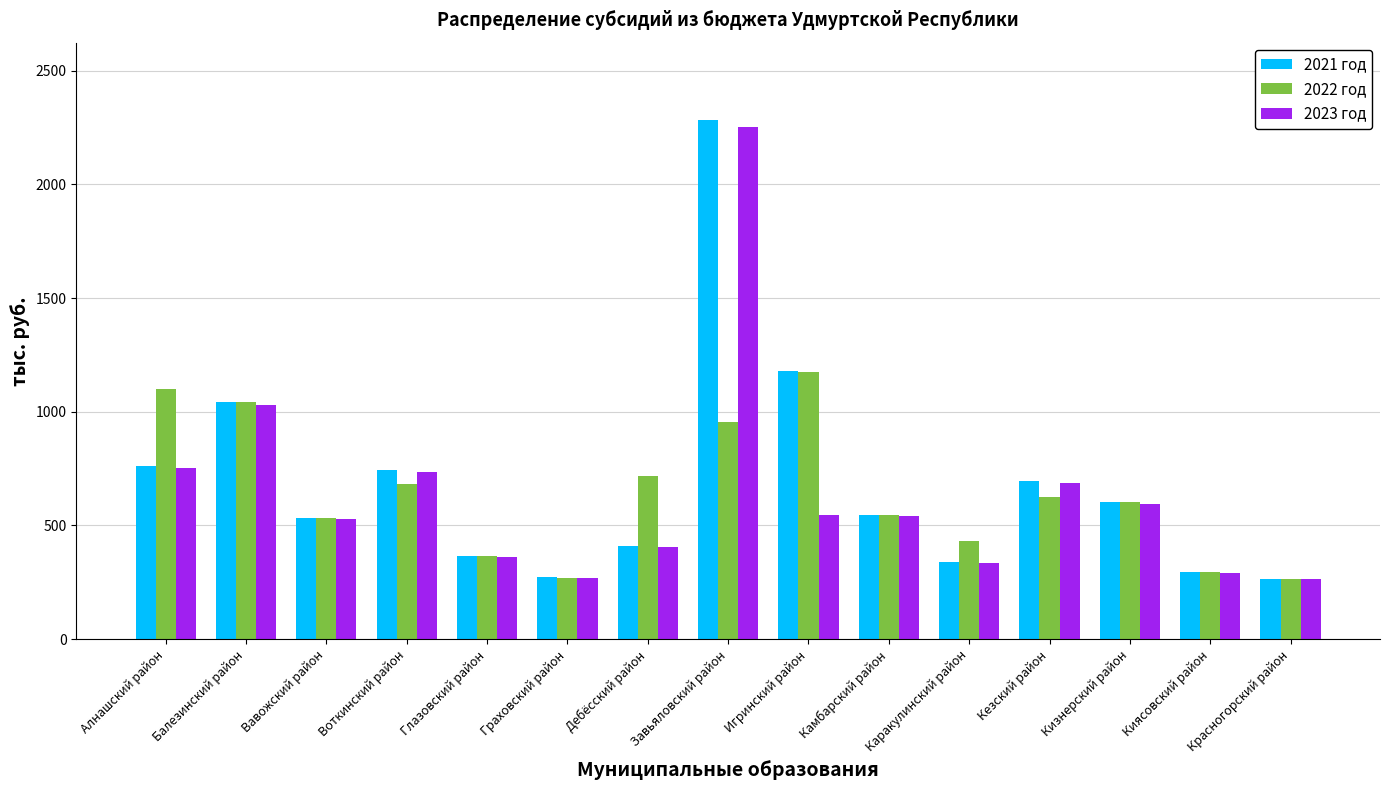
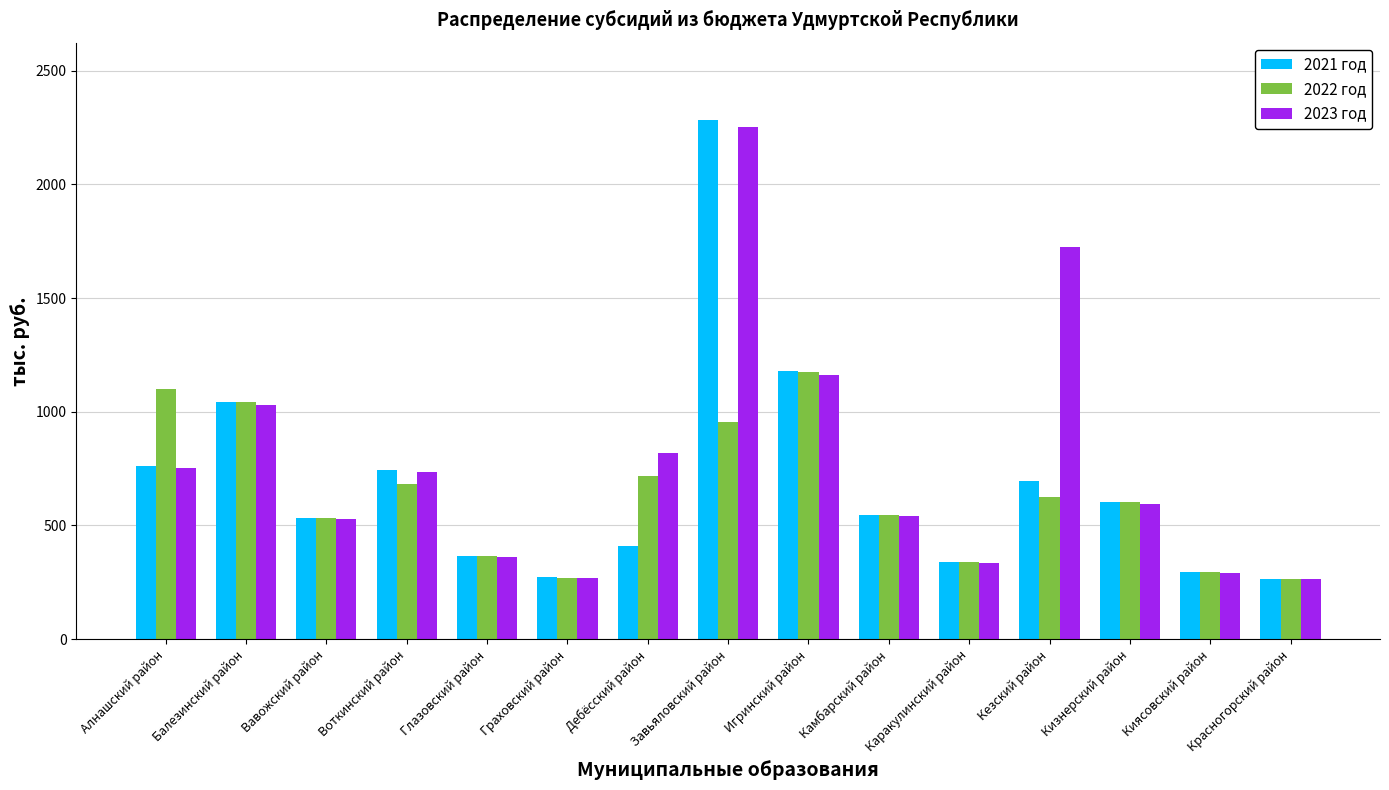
  {
    "2021 год": {
      "Алнашский район": 760,
      "Балезинский район": 1040,
      "Вавожский район": 530,
      "Воткинский район": 750,
      "Глазовский район": 370,
      "Граховский район": 270,
      "Дебёсский район": 410,
      "Завьяловский район": 2280,
      "Игринский район": 1180,
      "Камбарский район": 550,
      "Каракулинский район": 340,
      "Кезский район": 690,
      "Кизнерский район": 600,
      "Киясовский район": 290,
      "Красногорский район": 270
    },
    "2022 год": {
      "Алнашский район": 1100,
      "Балезинский район": 1040,
      "Вавожский район": 530,
      "Воткинский район": 680,
      "Глазовский район": 370,
      "Граховский район": 270,
      "Дебёсский район": 720,
      "Завьяловский район": 960,
      "Игринский район": 1180,
      "Камбарский район": 550,
-     "Каракулинский район": 430,
+     "Каракулинский район": 340,
      "Кезский район": 620,
      "Кизнерский район": 600,
      "Киясовский район": 290,
      "Красногорский район": 270
    },
    "2023 год": {
      "Алнашский район": 750,
      "Балезинский район": 1030,
      "Вавожский район": 530,
      "Воткинский район": 740,
      "Глазовский район": 360,
      "Граховский район": 270,
-     "Дебёсский район": 410,
+     "Дебёсский район": 820,
      "Завьяловский район": 2250,
-     "Игринский район": 550,
+     "Игринский район": 1160,
      "Камбарский район": 540,
      "Каракулинский район": 340,
-     "Кезский район": 690,
+     "Кезский район": 1720,
      "Кизнерский район": 600,
      "Киясовский район": 290,
      "Красногорский район": 260
    }
  }
